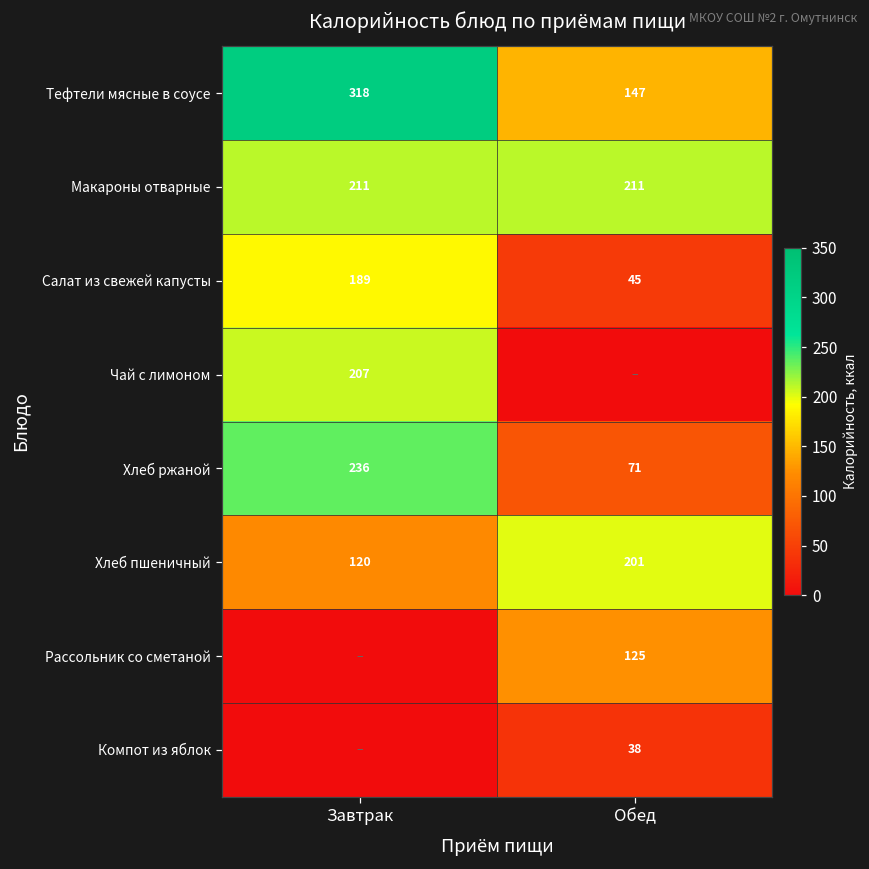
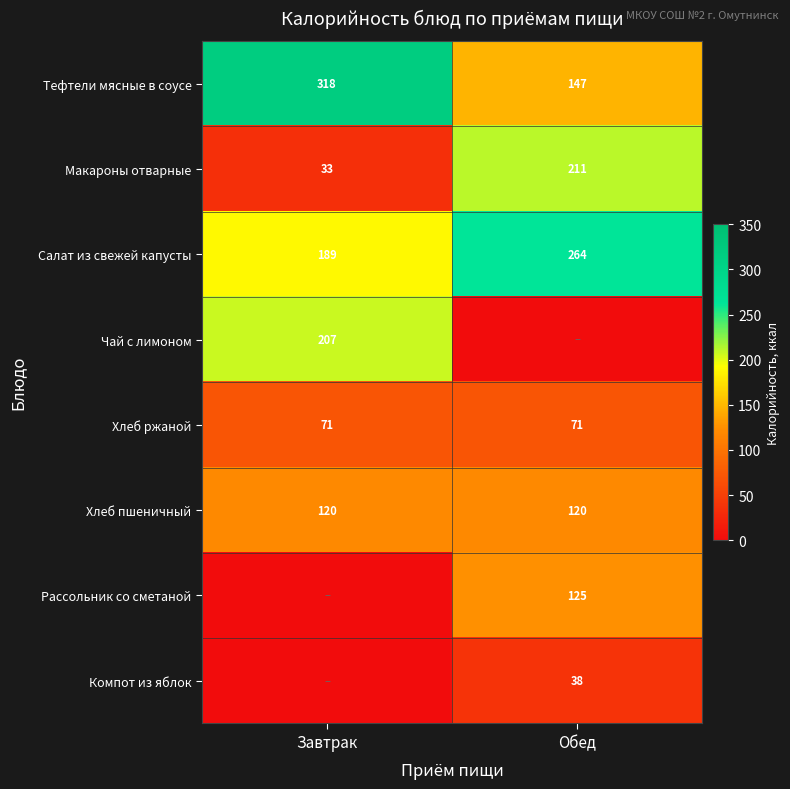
  {
    "Тефтели мясные в соусе": {
      "Завтрак": 318,
      "Обед": 147
    },
    "Макароны отварные": {
-     "Завтрак": 211,
+     "Завтрак": 33,
      "Обед": 211
    },
    "Салат из свежей капусты": {
      "Завтрак": 189,
-     "Обед": 45
+     "Обед": 264
    },
    "Чай с лимоном": {
      "Завтрак": 207
    },
    "Хлеб ржаной": {
-     "Завтрак": 236,
+     "Завтрак": 71,
      "Обед": 71
    },
    "Хлеб пшеничный": {
      "Завтрак": 120,
-     "Обед": 201
+     "Обед": 120
    },
    "Рассольник со сметаной": {
      "Обед": 125
    },
    "Компот из яблок": {
      "Обед": 38
    }
  }
